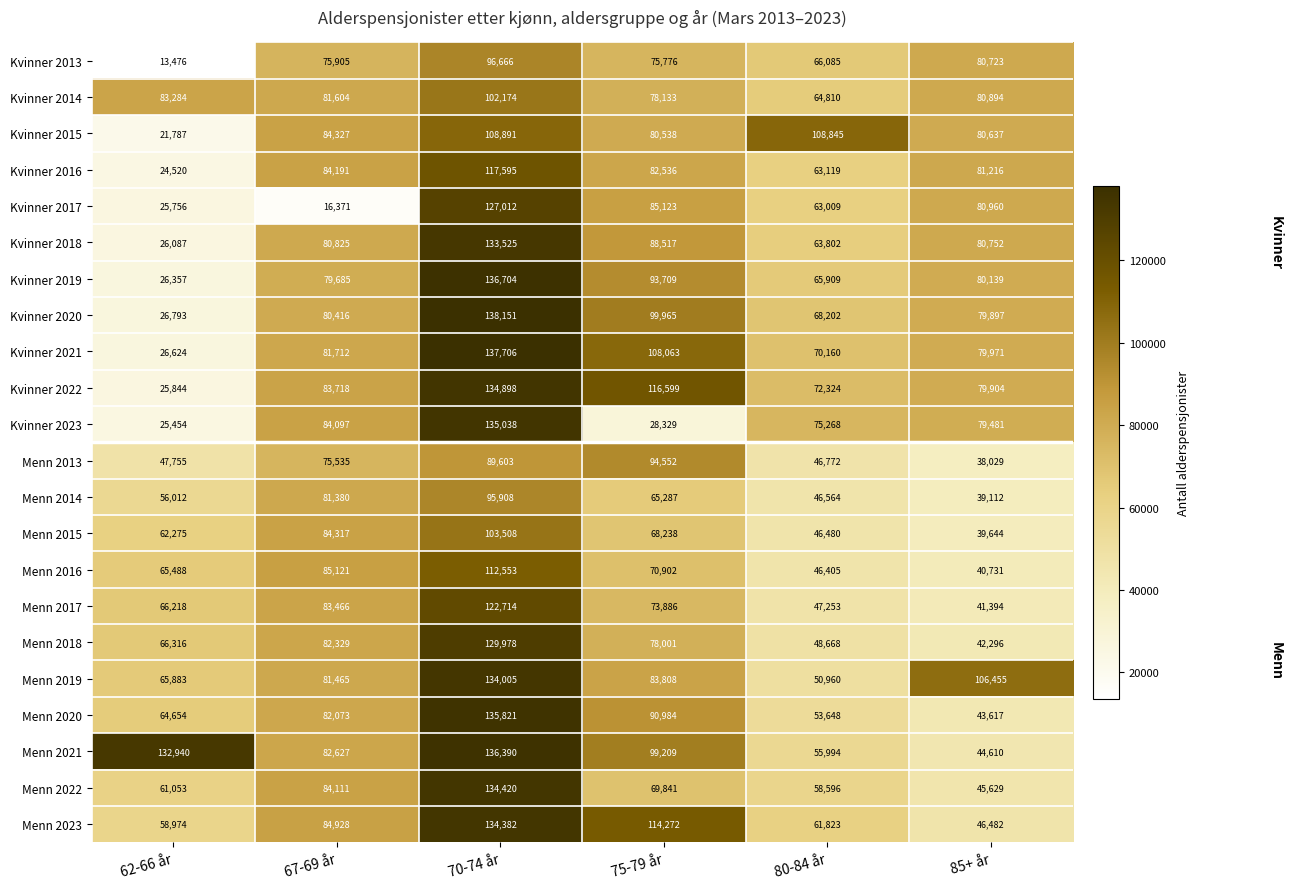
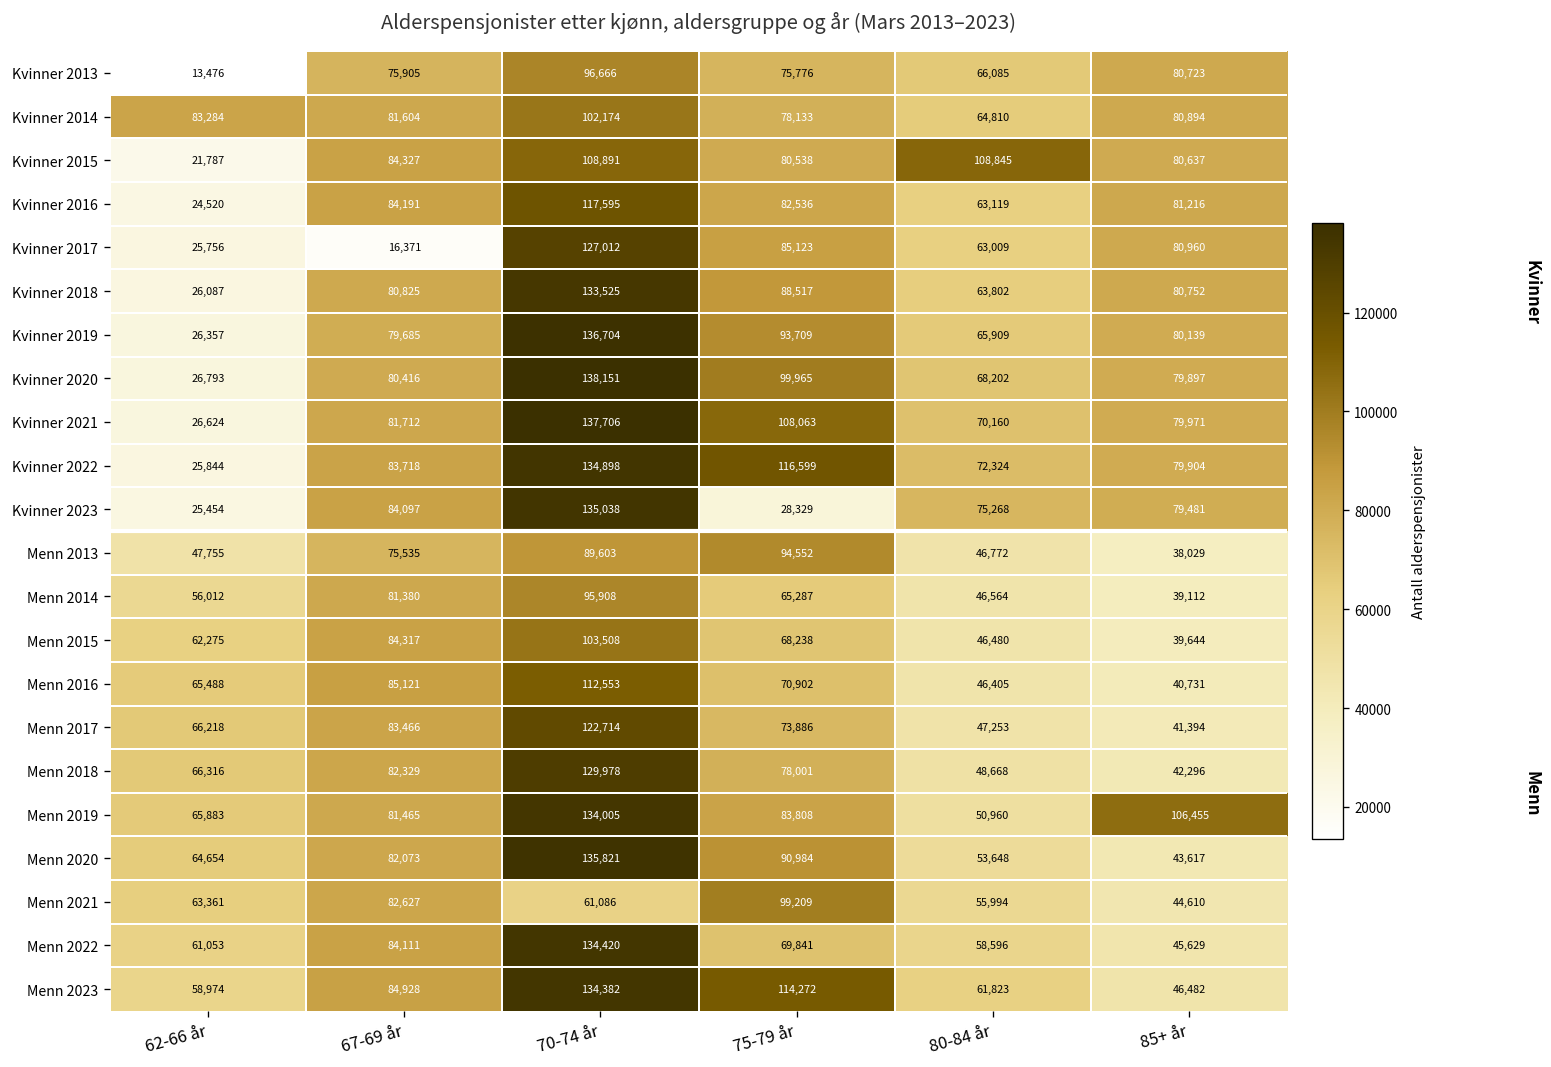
  {
    "Kvinner 2013": {
      "62-66 år": "13,476",
      "67-69 år": "75,905",
      "70-74 år": "96,666",
      "75-79 år": "75,776",
      "80-84 år": "66,085",
      "85+ år": "80,723"
    },
    "Kvinner 2014": {
      "62-66 år": "83,284",
      "67-69 år": "81,604",
      "70-74 år": "102,174",
      "75-79 år": "78,133",
      "80-84 år": "64,810",
      "85+ år": "80,894"
    },
    "Kvinner 2015": {
      "62-66 år": "21,787",
      "67-69 år": "84,327",
      "70-74 år": "108,891",
      "75-79 år": "80,538",
      "80-84 år": "108,845",
      "85+ år": "80,637"
    },
    "Kvinner 2016": {
      "62-66 år": "24,520",
      "67-69 år": "84,191",
      "70-74 år": "117,595",
      "75-79 år": "82,536",
      "80-84 år": "63,119",
      "85+ år": "81,216"
    },
    "Kvinner 2017": {
      "62-66 år": "25,756",
      "67-69 år": "16,371",
      "70-74 år": "127,012",
      "75-79 år": "85,123",
      "80-84 år": "63,009",
      "85+ år": "80,960"
    },
    "Kvinner 2018": {
      "62-66 år": "26,087",
      "67-69 år": "80,825",
      "70-74 år": "133,525",
      "75-79 år": "88,517",
      "80-84 år": "63,802",
      "85+ år": "80,752"
    },
    "Kvinner 2019": {
      "62-66 år": "26,357",
      "67-69 år": "79,685",
      "70-74 år": "136,704",
      "75-79 år": "93,709",
      "80-84 år": "65,909",
      "85+ år": "80,139"
    },
    "Kvinner 2020": {
      "62-66 år": "26,793",
      "67-69 år": "80,416",
      "70-74 år": "138,151",
      "75-79 år": "99,965",
      "80-84 år": "68,202",
      "85+ år": "79,897"
    },
    "Kvinner 2021": {
      "62-66 år": "26,624",
      "67-69 år": "81,712",
      "70-74 år": "137,706",
      "75-79 år": "108,063",
      "80-84 år": "70,160",
      "85+ år": "79,971"
    },
    "Kvinner 2022": {
      "62-66 år": "25,844",
      "67-69 år": "83,718",
      "70-74 år": "134,898",
      "75-79 år": "116,599",
      "80-84 år": "72,324",
      "85+ år": "79,904"
    },
    "Kvinner 2023": {
      "62-66 år": "25,454",
      "67-69 år": "84,097",
      "70-74 år": "135,038",
      "75-79 år": "28,329",
      "80-84 år": "75,268",
      "85+ år": "79,481"
    },
    "Menn 2013": {
      "62-66 år": "47,755",
      "67-69 år": "75,535",
      "70-74 år": "89,603",
      "75-79 år": "94,552",
      "80-84 år": "46,772",
      "85+ år": "38,029"
    },
    "Menn 2014": {
      "62-66 år": "56,012",
      "67-69 år": "81,380",
      "70-74 år": "95,908",
      "75-79 år": "65,287",
      "80-84 år": "46,564",
      "85+ år": "39,112"
    },
    "Menn 2015": {
      "62-66 år": "62,275",
      "67-69 år": "84,317",
      "70-74 år": "103,508",
      "75-79 år": "68,238",
      "80-84 år": "46,480",
      "85+ år": "39,644"
    },
    "Menn 2016": {
      "62-66 år": "65,488",
      "67-69 år": "85,121",
      "70-74 år": "112,553",
      "75-79 år": "70,902",
      "80-84 år": "46,405",
      "85+ år": "40,731"
    },
    "Menn 2017": {
      "62-66 år": "66,218",
      "67-69 år": "83,466",
      "70-74 år": "122,714",
      "75-79 år": "73,886",
      "80-84 år": "47,253",
      "85+ år": "41,394"
    },
    "Menn 2018": {
      "62-66 år": "66,316",
      "67-69 år": "82,329",
      "70-74 år": "129,978",
      "75-79 år": "78,001",
      "80-84 år": "48,668",
      "85+ år": "42,296"
    },
    "Menn 2019": {
      "62-66 år": "65,883",
      "67-69 år": "81,465",
      "70-74 år": "134,005",
      "75-79 år": "83,808",
      "80-84 år": "50,960",
      "85+ år": "106,455"
    },
    "Menn 2020": {
      "62-66 år": "64,654",
      "67-69 år": "82,073",
      "70-74 år": "135,821",
      "75-79 år": "90,984",
      "80-84 år": "53,648",
      "85+ år": "43,617"
    },
    "Menn 2021": {
-     "62-66 år": "132,940",
+     "62-66 år": "63,361",
      "67-69 år": "82,627",
-     "70-74 år": "136,390",
+     "70-74 år": "61,086",
      "75-79 år": "99,209",
      "80-84 år": "55,994",
      "85+ år": "44,610"
    },
    "Menn 2022": {
      "62-66 år": "61,053",
      "67-69 år": "84,111",
      "70-74 år": "134,420",
      "75-79 år": "69,841",
      "80-84 år": "58,596",
      "85+ år": "45,629"
    },
    "Menn 2023": {
      "62-66 år": "58,974",
      "67-69 år": "84,928",
      "70-74 år": "134,382",
      "75-79 år": "114,272",
      "80-84 år": "61,823",
      "85+ år": "46,482"
    }
  }
